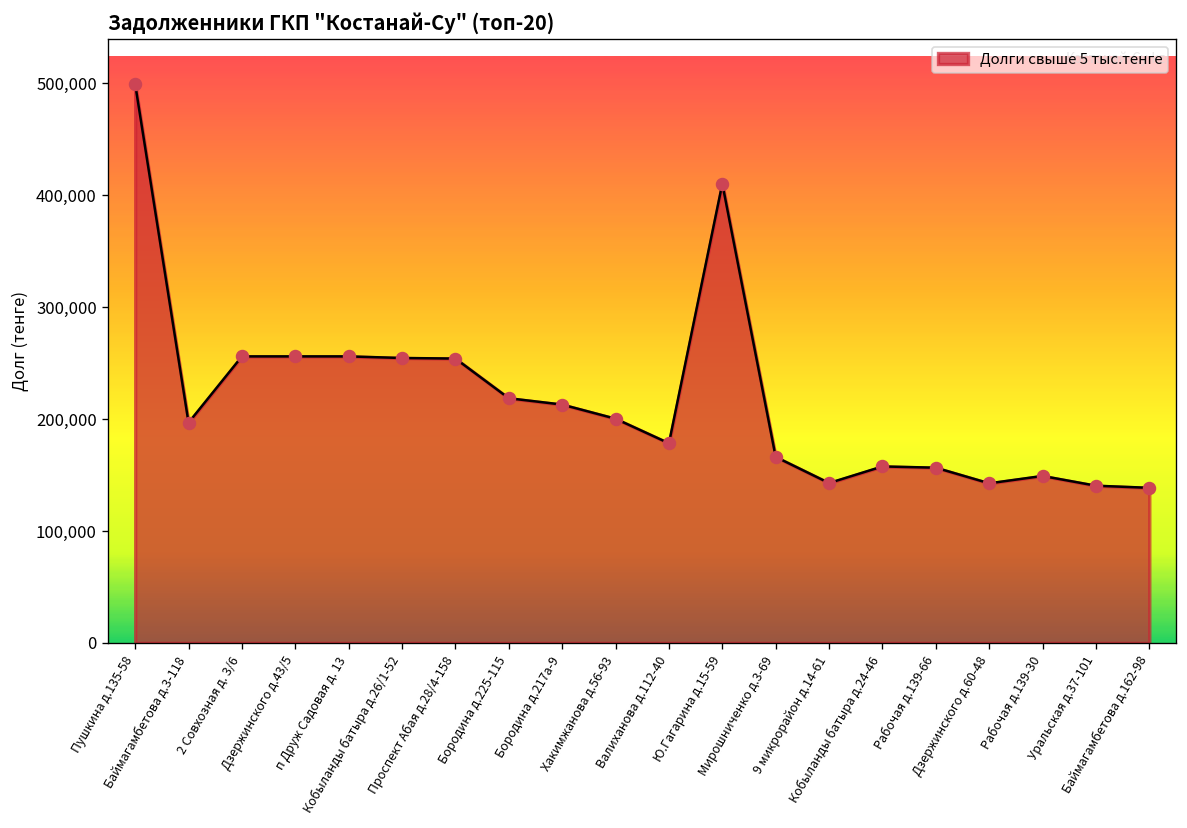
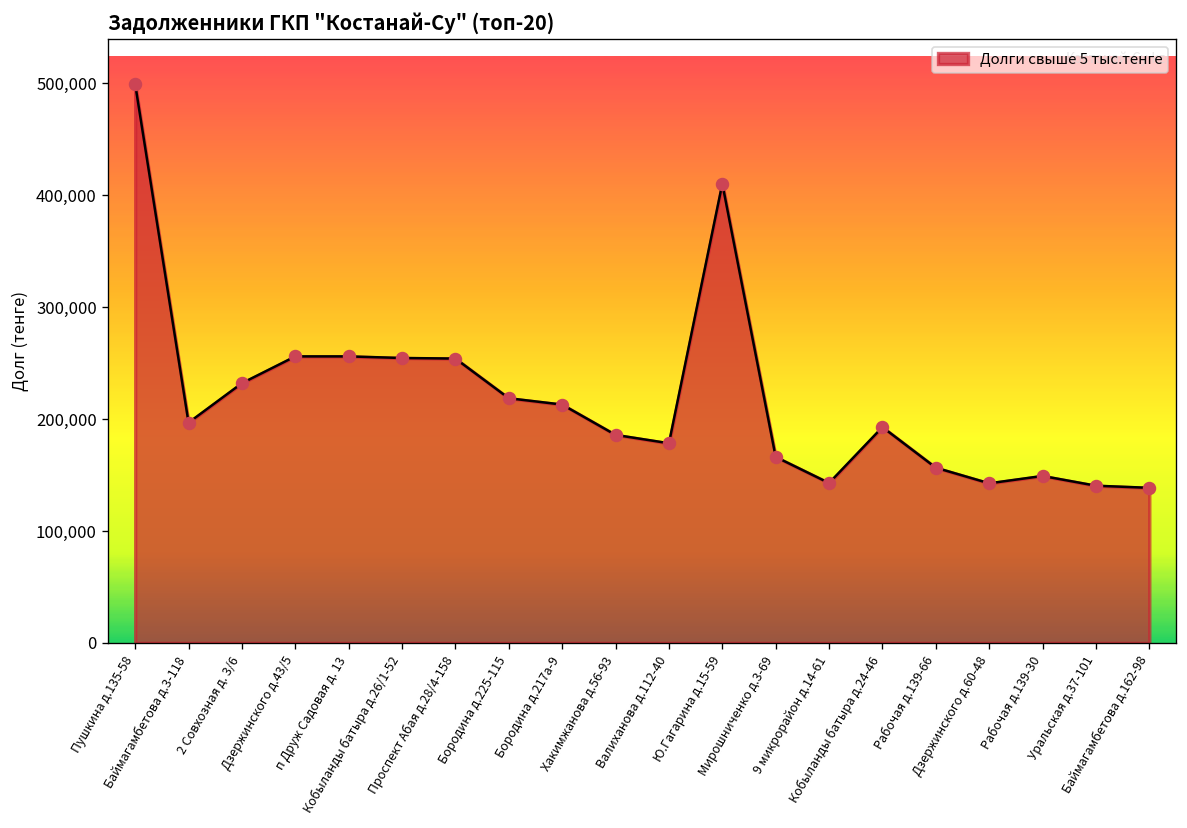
  {
    "Пушкина д.135-58": "500,000",
    "Баймагамбетова д.3-118": "200,000",
-   "2 Совхозная д. 3/6": "260,000",
+   "2 Совхозная д. 3/6": "230,000",
    "Дзержинского д.43/5": "260,000",
    "п Друж Садовая д. 13": "260,000",
    "Кобыланды батыра д.26/1-52": "250,000",
    "Проспект Абая д.28/4-158": "250,000",
    "Бородина д.225-115": "220,000",
    "Бородина д.217а-9": "210,000",
-   "Хакимжанова д.56-93": "200,000",
+   "Хакимжанова д.56-93": "190,000",
    "Валиханова д.112-40": "180,000",
    "Ю.Гагарина д.15-59": "410,000",
    "Мирошниченко д.3-69": "170,000",
    "9 микрорайон д.14-61": "140,000",
-   "Кобыланды батыра д.24-46": "160,000",
+   "Кобыланды батыра д.24-46": "190,000",
    "Рабочая д.139-66": "160,000",
    "Дзержинского д.60-48": "140,000",
    "Рабочая д.139-30": "150,000",
    "Уральская д.37-101": "140,000",
    "Баймагамбетова д.162-98": "140,000"
  }
